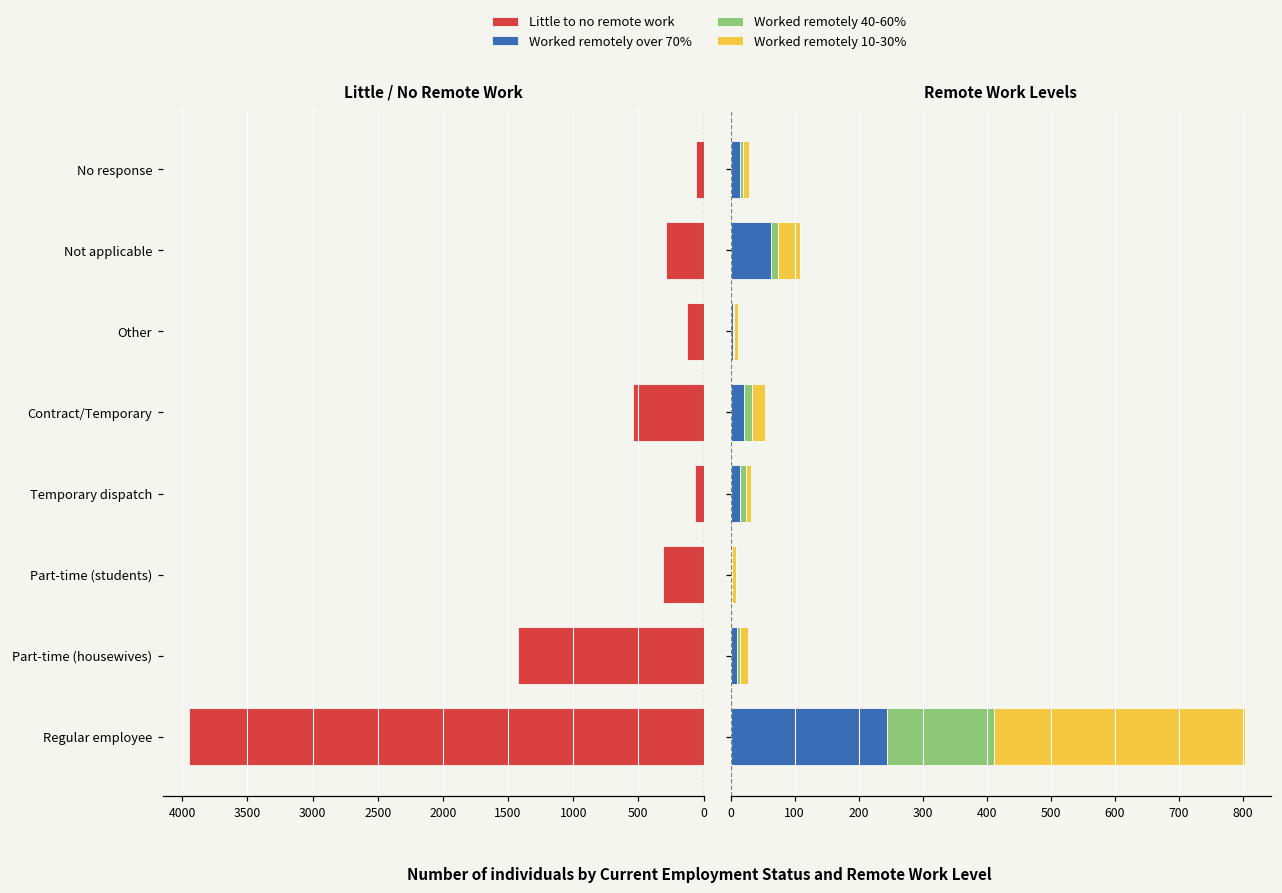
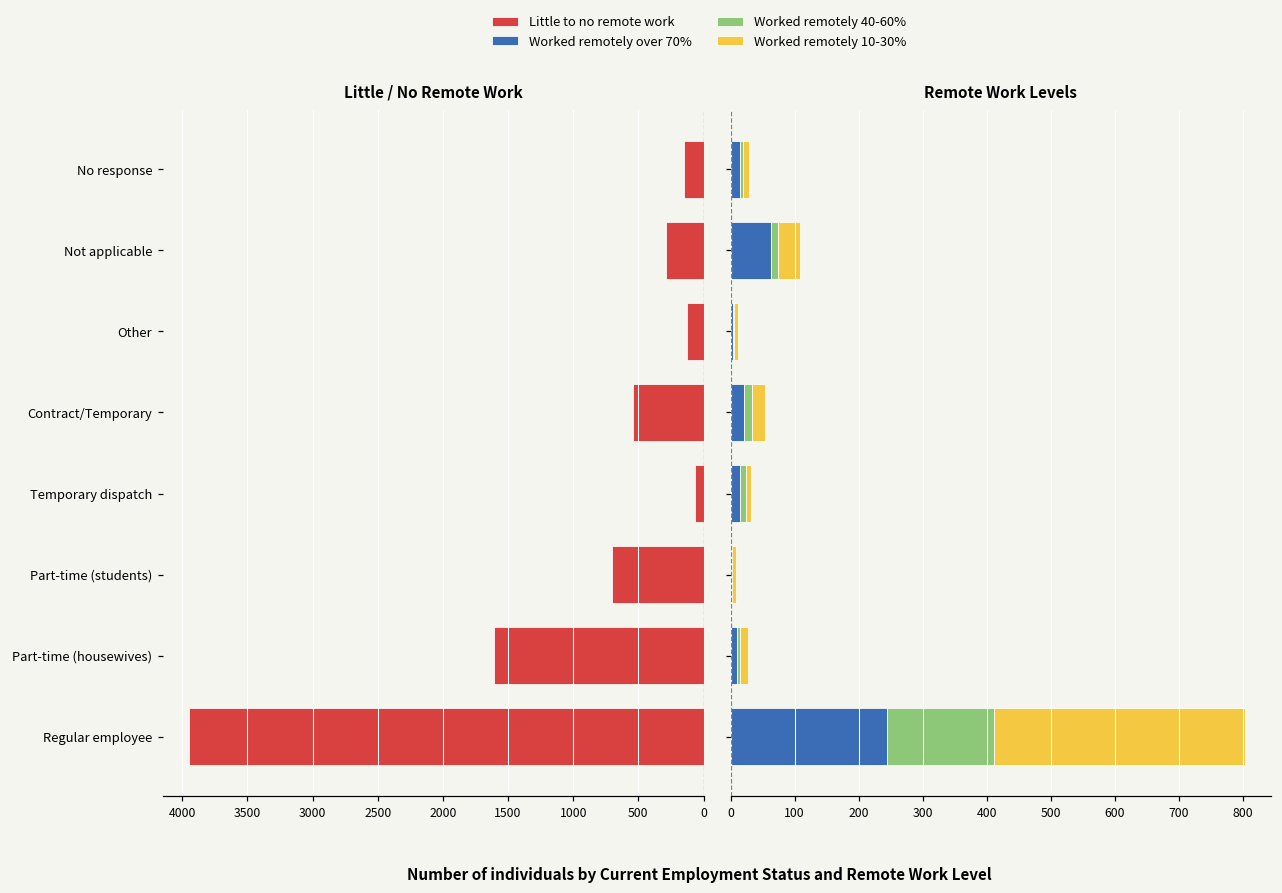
  {
    "Little / No Remote Work": {
-     "No response": 50,
+     "No response": 150,
      "Not applicable": 290,
      "Other": 130,
      "Contract/Temporary": 540,
      "Temporary dispatch": 70,
-     "Part-time (students)": 310,
-     "Part-time (housewives)": 1430,
+     "Part-time (students)": 700,
+     "Part-time (housewives)": 1600,
      "Regular employee": 3950
    }
  }
